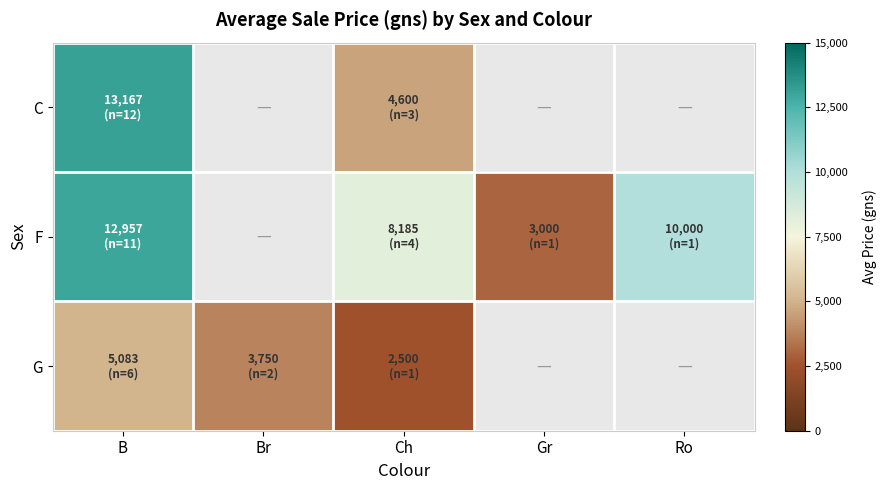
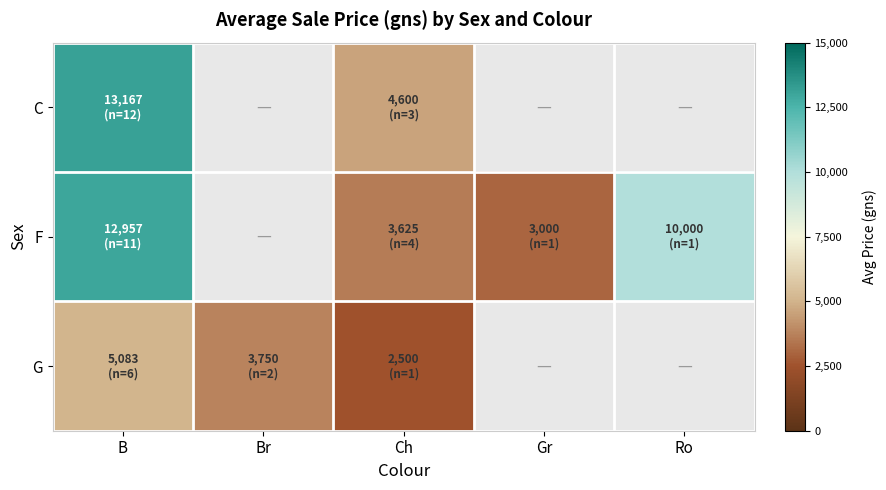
  {
    "F": {
-     "Ch": "8,185"
+     "Ch": "3,625"
    }
  }
